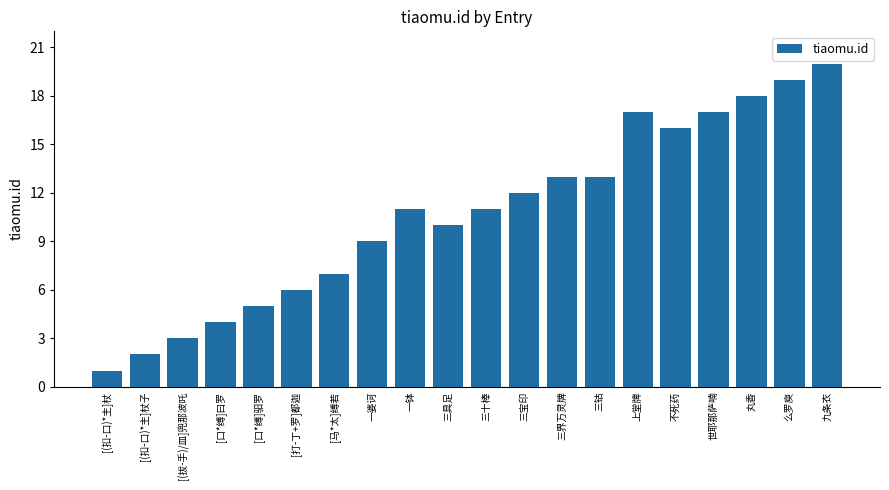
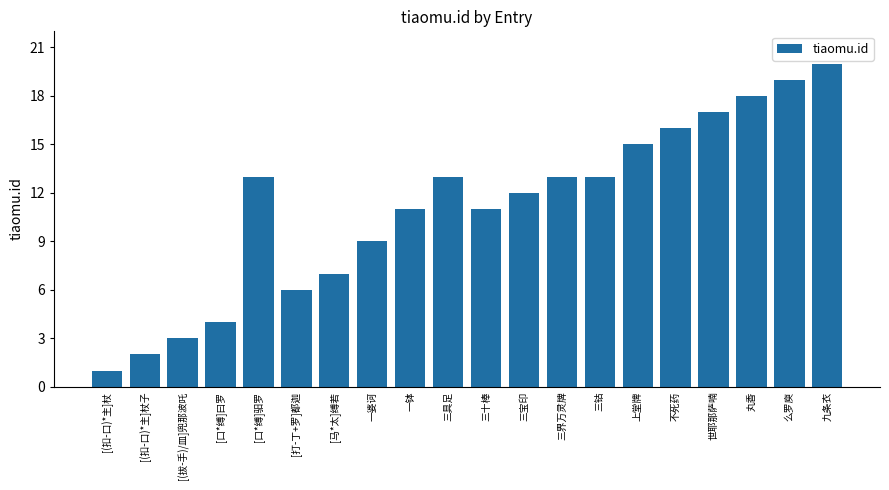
  {
    "[(扣-口)*主]杖": 1,
    "[(扣-口)*主]杖子": 2,
    "[(拔-手)/皿]兜那波吒": 3,
    "[口*缚]曰罗": 4,
-   "[口*缚]驲罗": 5,
+   "[口*缚]驲罗": 13,
    "[打-丁+罗]都迦": 6,
    "[马*太]缚若": 7,
    "一婆诃": 9,
    "一钵": 11,
-   "三具足": 10,
+   "三具足": 13,
    "三十棒": 11,
    "三宝印": 12,
    "三界万灵牌": 13,
    "三钴": 13,
-   "上堂牌": 17,
+   "上堂牌": 15,
    "不死药": 16,
    "世耶那萨喃": 17,
    "丸香": 18,
    "么罗庾": 19,
    "九条衣": 20
  }
